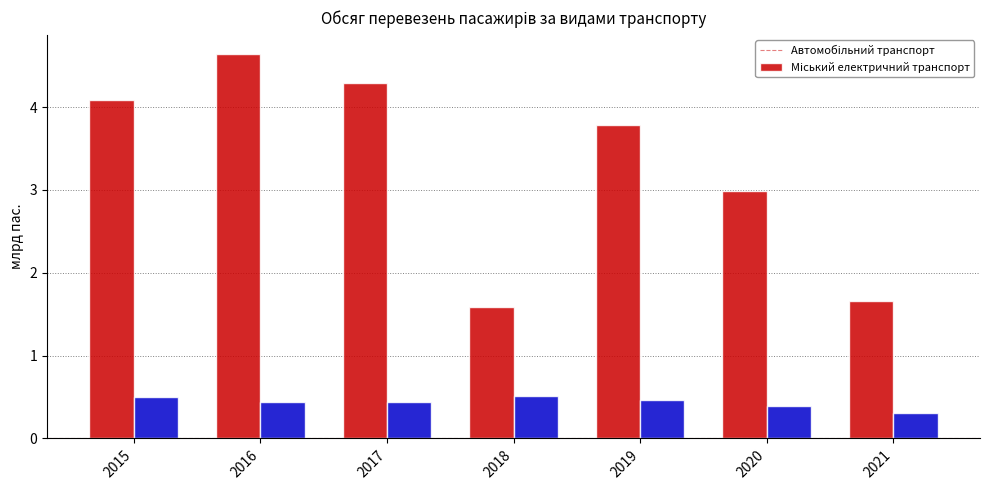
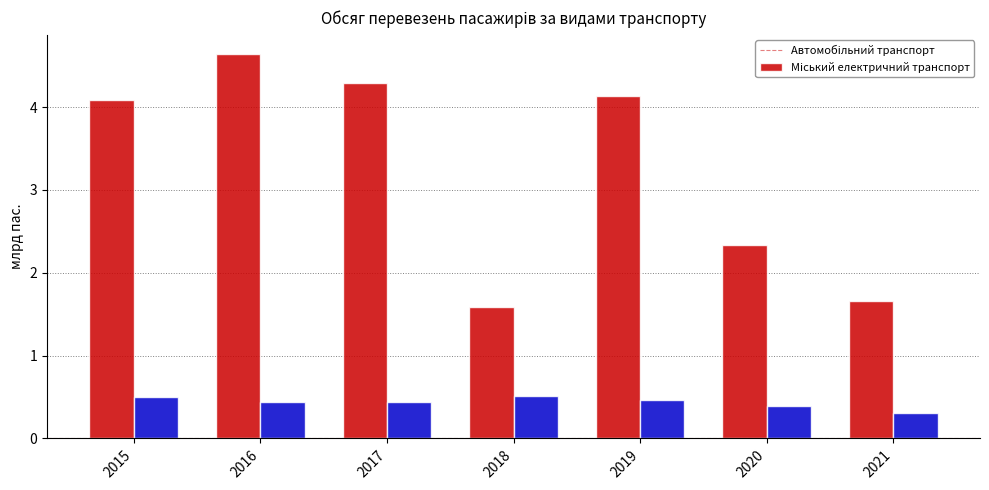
  {
    "Автомобільний транспорт": {
      "2015": 4.1,
      "2016": 4.6,
      "2017": 4.3,
      "2018": 1.6,
-     "2019": 3.8,
-     "2020": 3.0,
+     "2019": 4.1,
+     "2020": 2.3,
      "2021": 1.7
    }
  }
